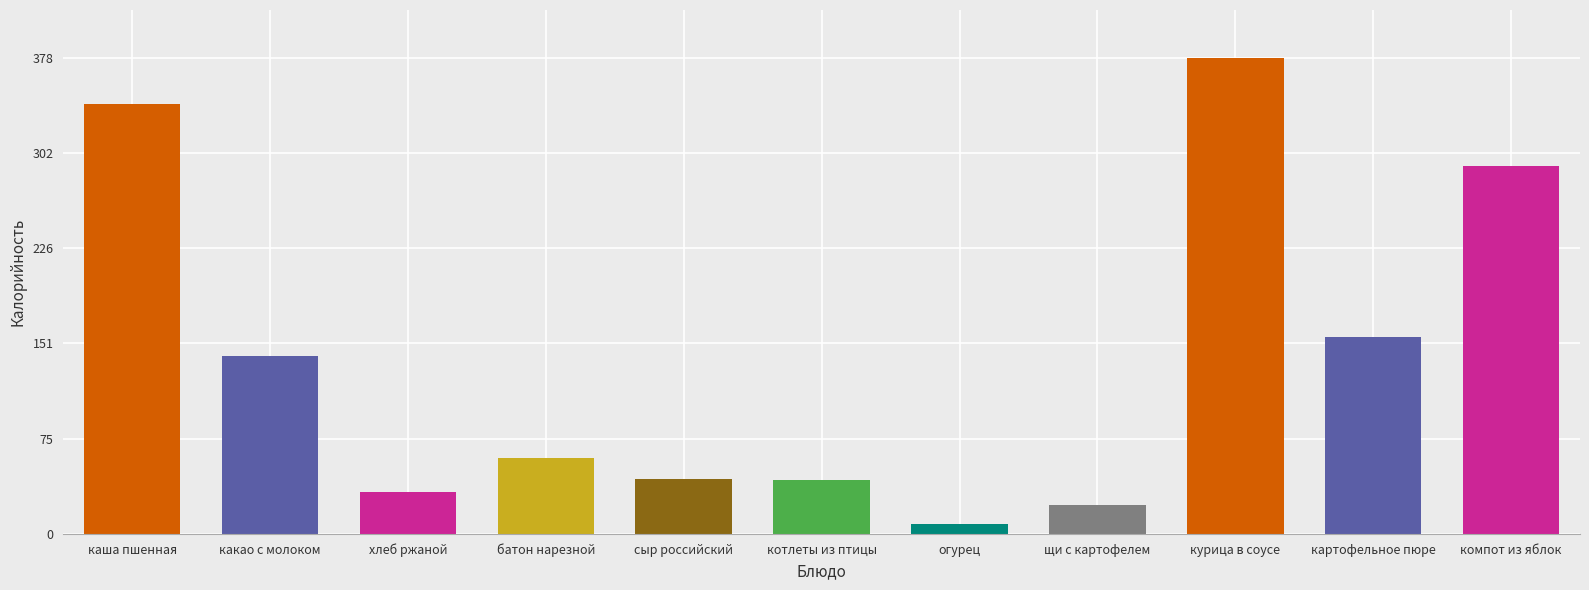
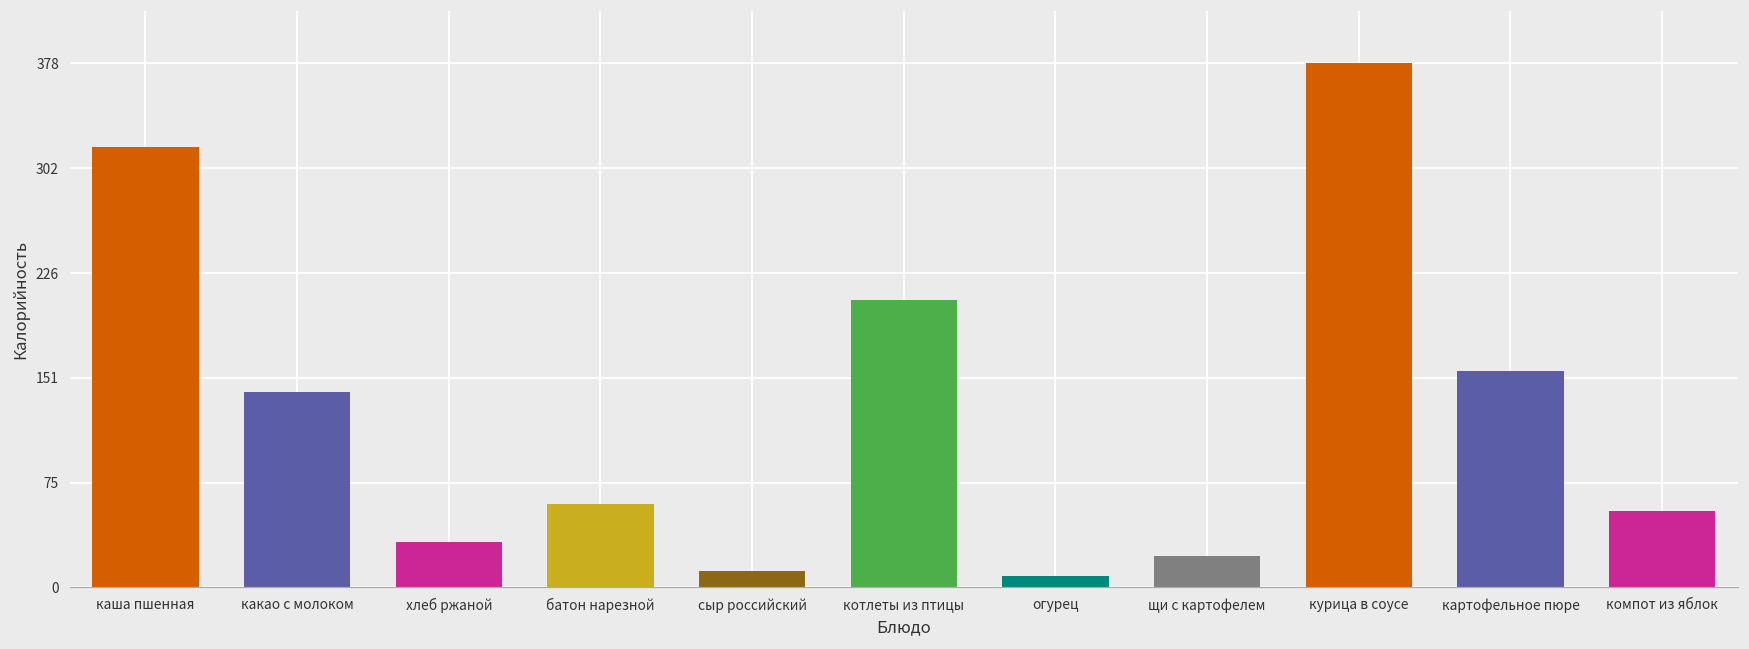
  {
-   "каша пшенная": 341,
+   "каша пшенная": 318,
    "какао с молоком": 141,
    "хлеб ржаной": 33,
    "батон нарезной": 60,
-   "сыр российский": 44,
-   "котлеты из птицы": 43,
+   "сыр российский": 12,
+   "котлеты из птицы": 207,
    "огурец": 8,
    "щи с картофелем": 23,
    "курица в соусе": 378,
    "картофельное пюре": 156,
-   "компот из яблок": 292
+   "компот из яблок": 55
  }
